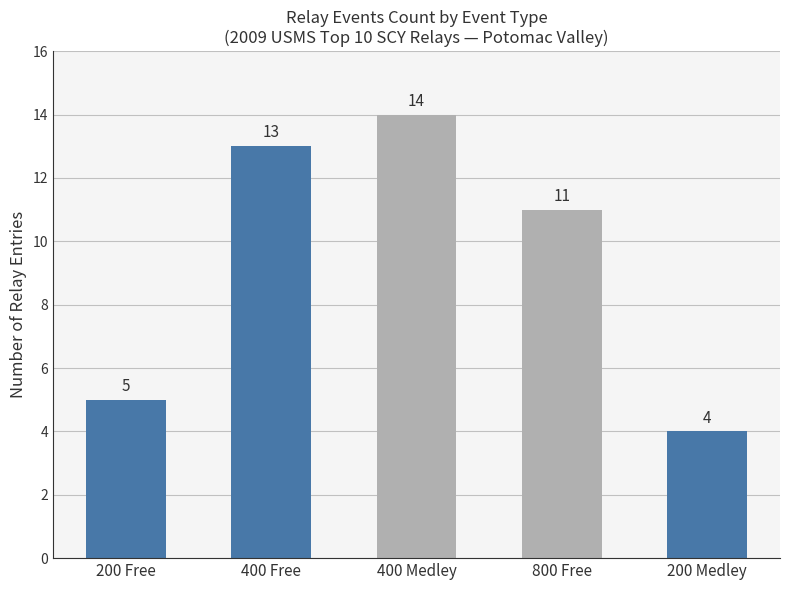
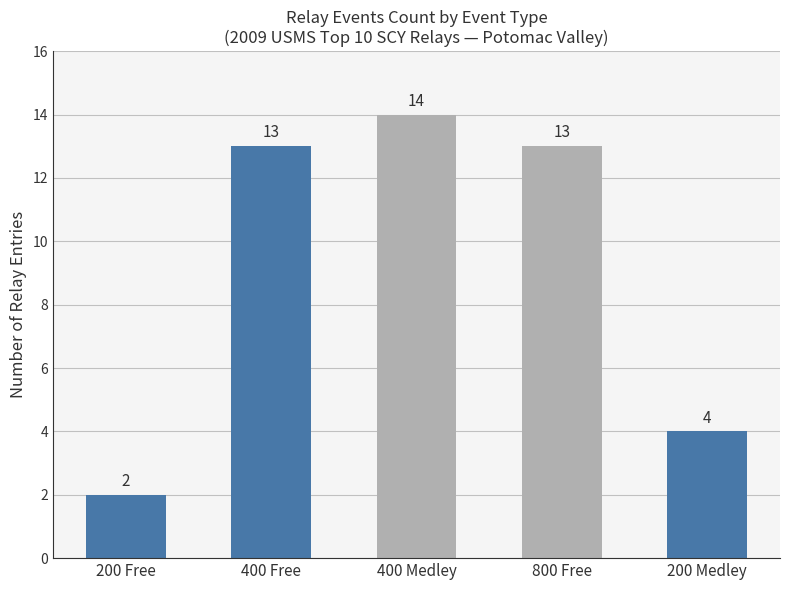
  {
-   "200 Free": 5,
+   "200 Free": 2,
    "400 Free": 13,
    "400 Medley": 14,
-   "800 Free": 11,
+   "800 Free": 13,
    "200 Medley": 4
  }
